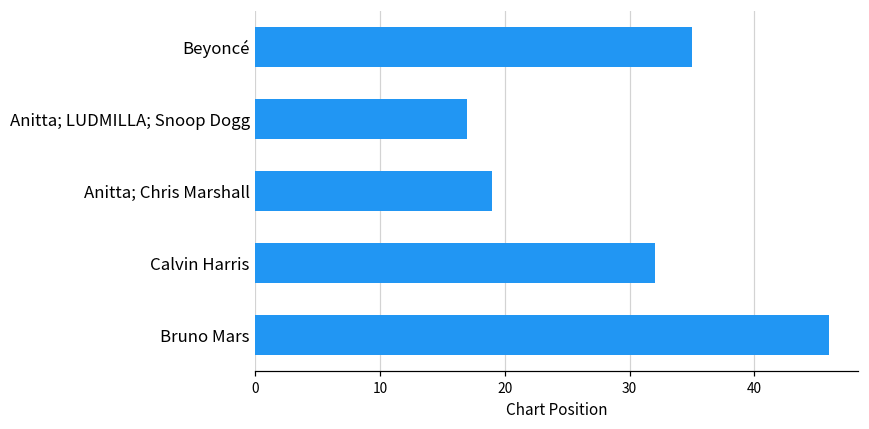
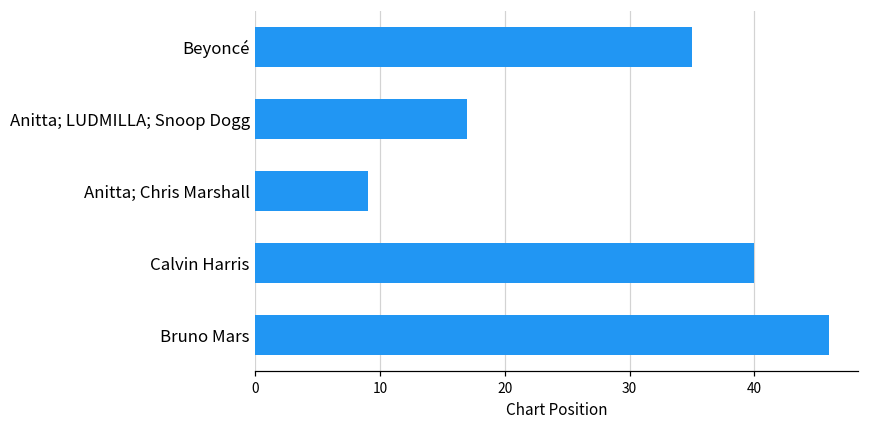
  {
    "Beyoncé": 35,
    "Anitta; LUDMILLA; Snoop Dogg": 17,
-   "Anitta; Chris Marshall": 19,
-   "Calvin Harris": 32,
+   "Anitta; Chris Marshall": 9,
+   "Calvin Harris": 40,
    "Bruno Mars": 46
  }
